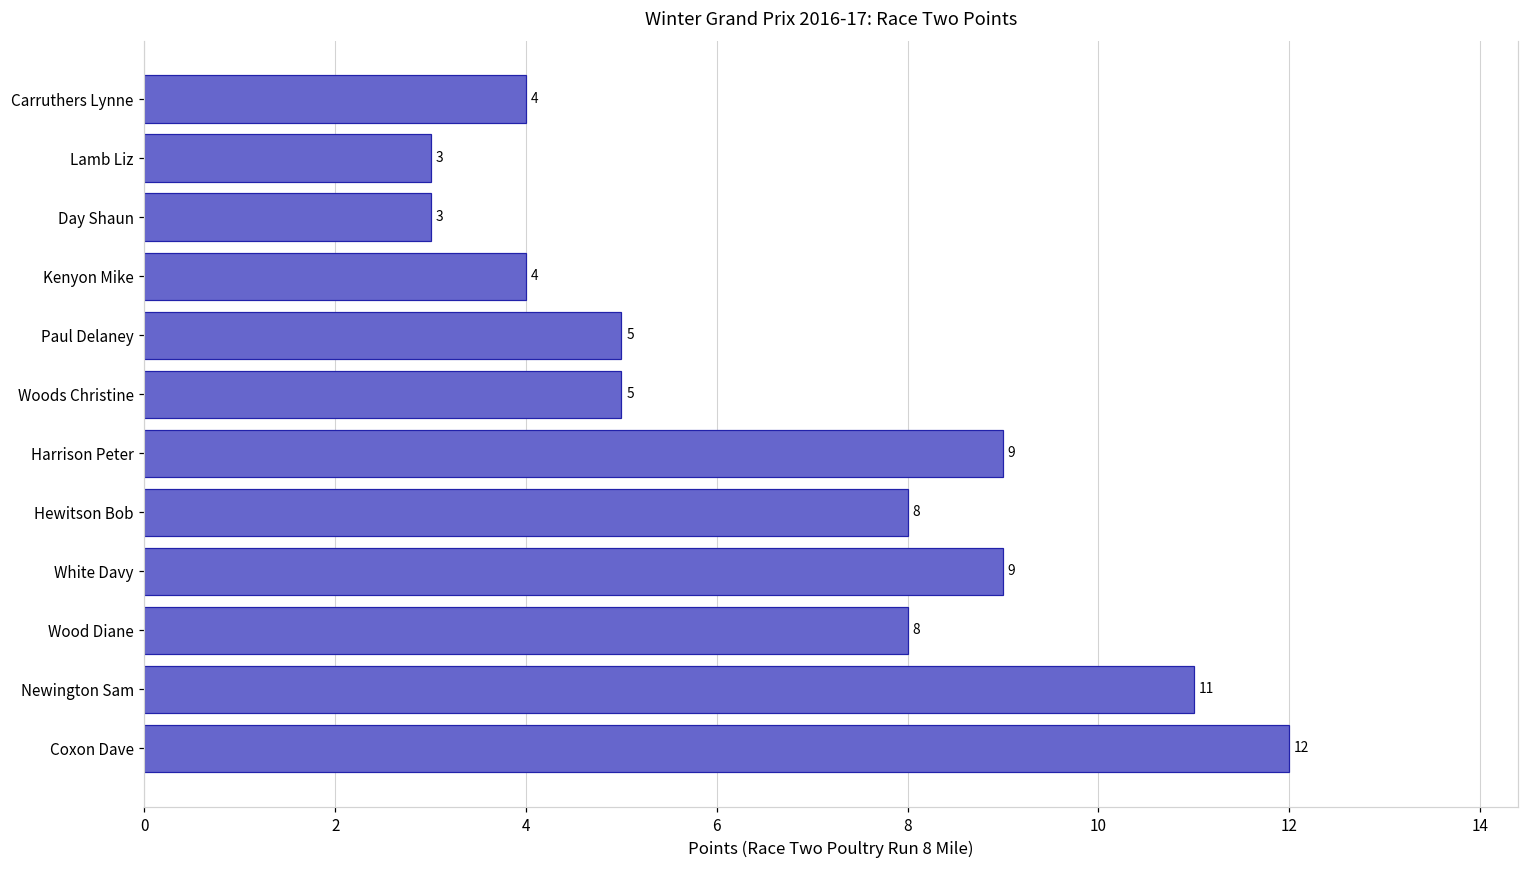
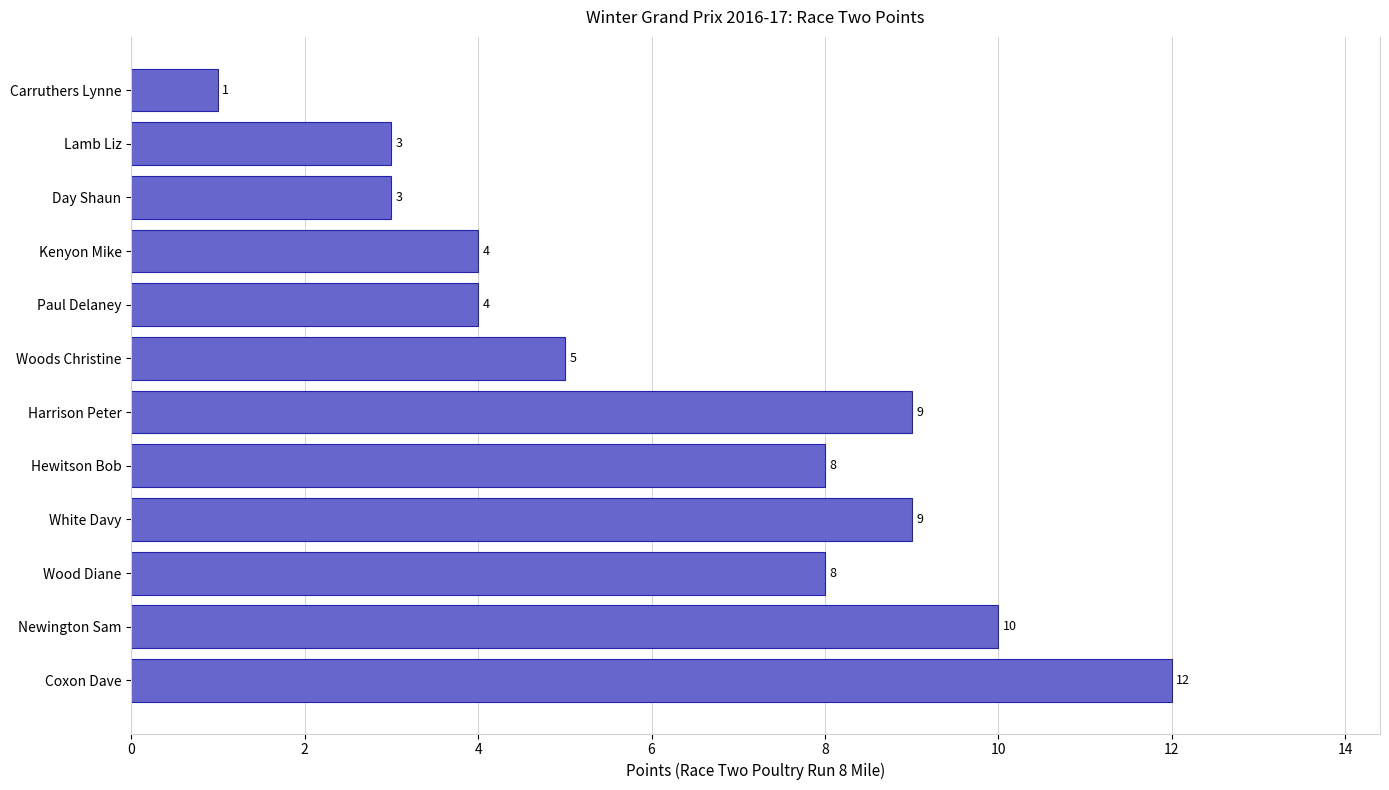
  {
-   "Carruthers Lynne": 4,
+   "Carruthers Lynne": 1,
    "Lamb Liz": 3,
    "Day Shaun": 3,
    "Kenyon Mike": 4,
-   "Paul Delaney": 5,
+   "Paul Delaney": 4,
    "Woods Christine": 5,
    "Harrison Peter": 9,
    "Hewitson Bob": 8,
    "White Davy": 9,
    "Wood Diane": 8,
-   "Newington Sam": 11,
+   "Newington Sam": 10,
    "Coxon Dave": 12
  }
